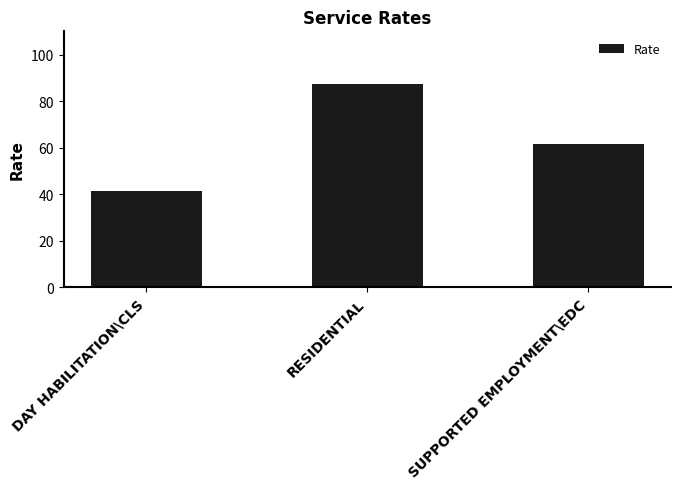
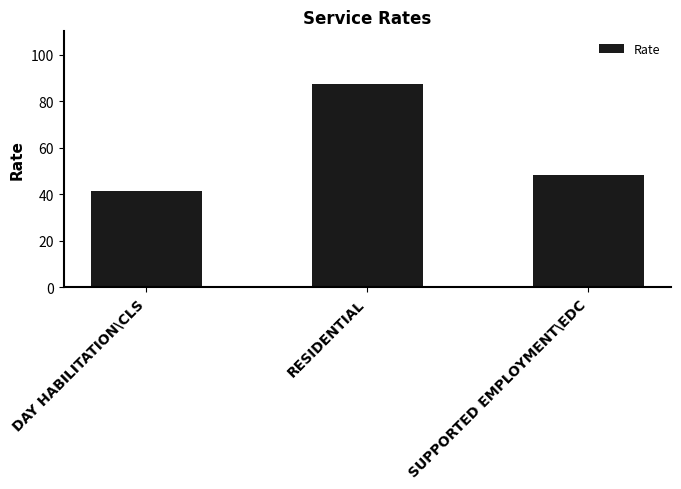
  {
    "DAY HABILITATION\\CLS": 41,
    "RESIDENTIAL": 87,
-   "SUPPORTED EMPLOYMENT\\EDC": 62
+   "SUPPORTED EMPLOYMENT\\EDC": 48
  }
